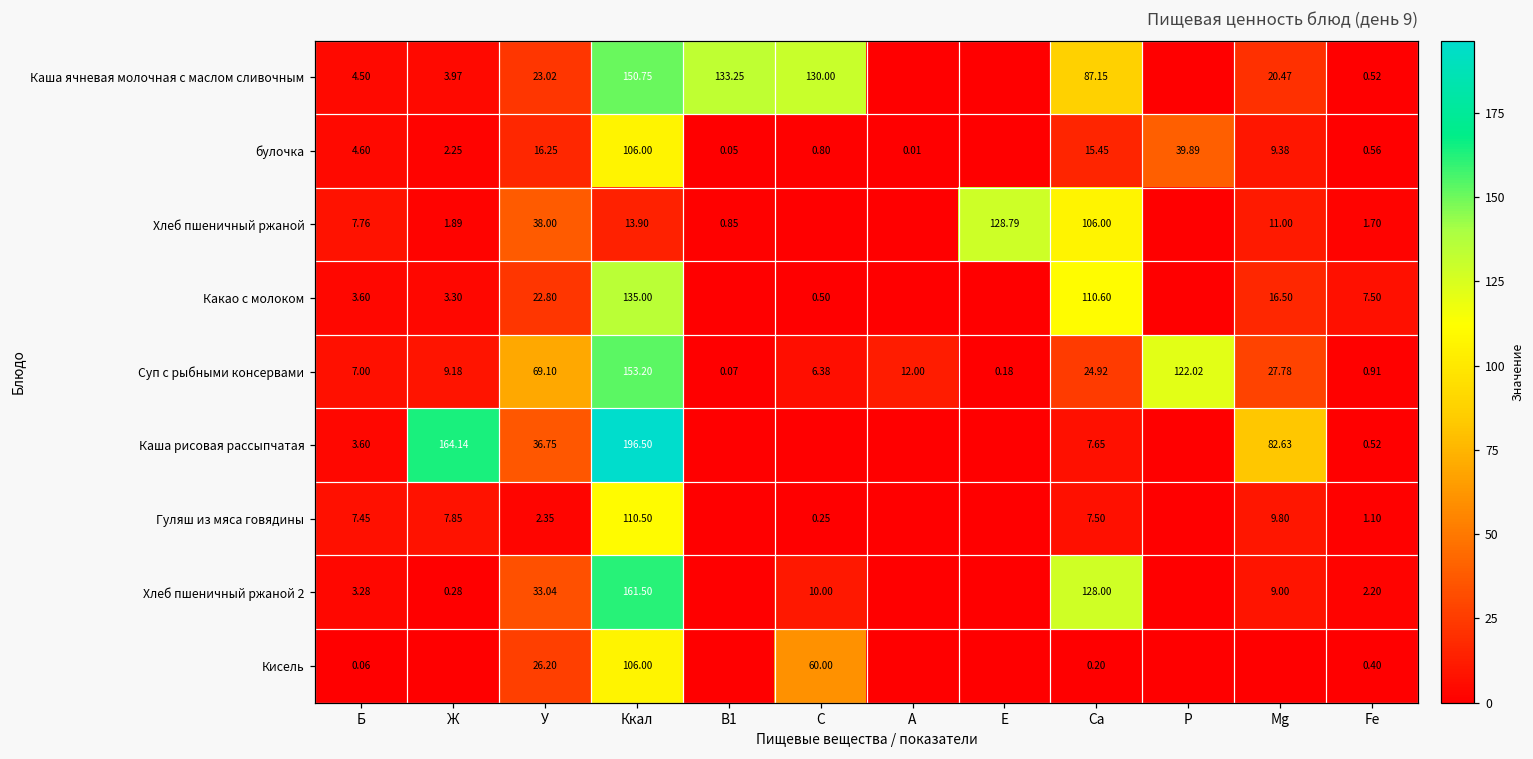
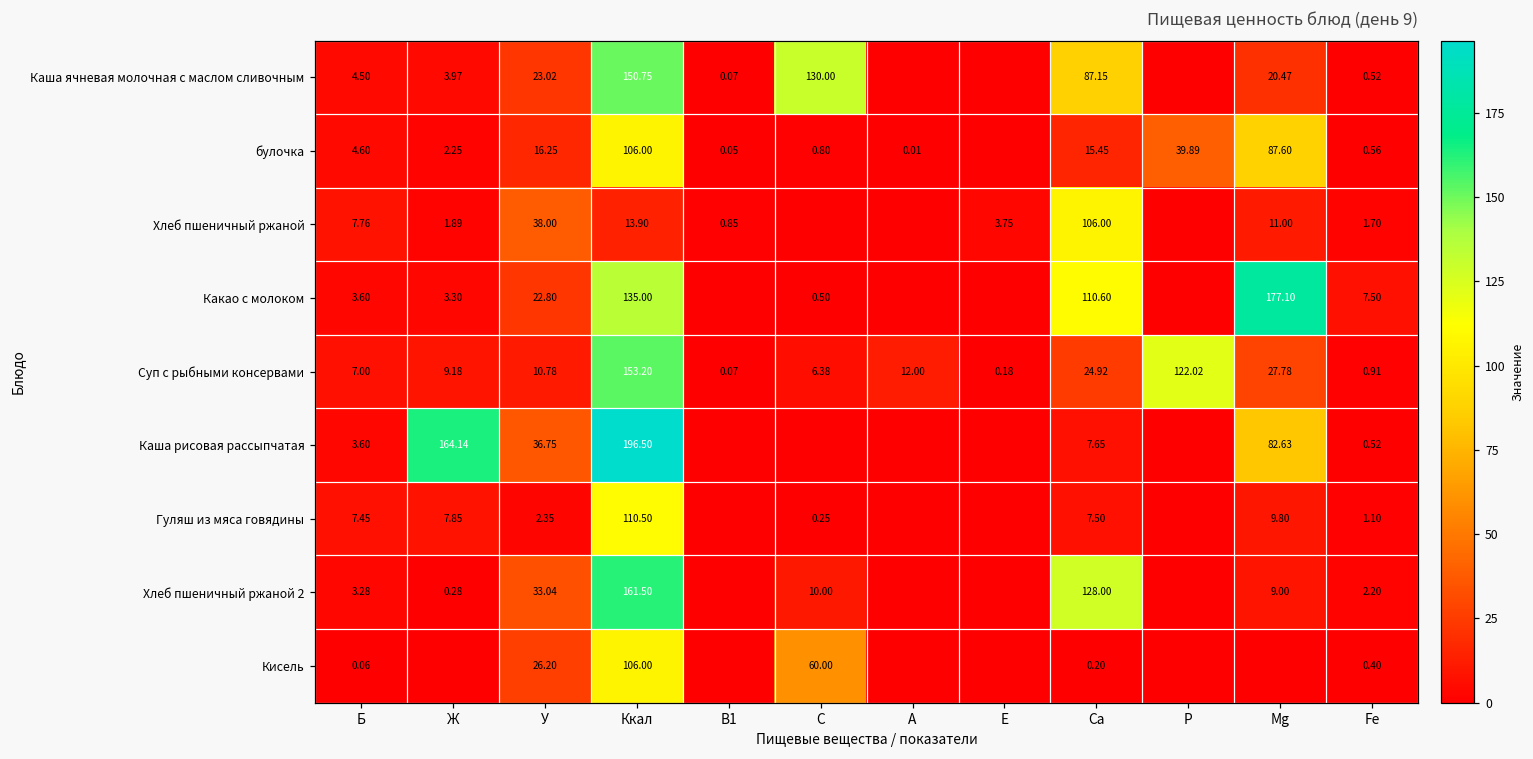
  {
    "Каша ячневая молочная с маслом сливочным": {
      "Б": 4.50,
      "Ж": 3.97,
      "У": 23.02,
      "Ккал": 150.75,
-     "В1": 133.25,
+     "В1": 0.07,
      "С": 130.00,
      "Ca": 87.15,
      "Mg": 20.47,
      "Fe": 0.52
    },
    "булочка": {
      "Б": 4.60,
      "Ж": 2.25,
      "У": 16.25,
      "Ккал": 106.00,
      "В1": 0.05,
      "С": 0.80,
      "А": 0.01,
      "Ca": 15.45,
      "P": 39.89,
-     "Mg": 9.38,
+     "Mg": 87.60,
      "Fe": 0.56
    },
    "Хлеб пшеничный ржаной": {
      "Б": 7.76,
      "Ж": 1.89,
      "У": 38.00,
      "Ккал": 13.90,
      "В1": 0.85,
-     "Е": 128.79,
+     "Е": 3.75,
      "Ca": 106.00,
      "Mg": 11.00,
      "Fe": 1.70
    },
    "Какао с молоком": {
      "Б": 3.60,
      "Ж": 3.30,
      "У": 22.80,
      "Ккал": 135.00,
      "С": 0.50,
      "Ca": 110.60,
-     "Mg": 16.50,
+     "Mg": 177.10,
      "Fe": 7.50
    },
    "Суп с рыбными консервами": {
      "Б": 7.00,
      "Ж": 9.18,
-     "У": 69.10,
+     "У": 10.78,
      "Ккал": 153.20,
      "В1": 0.07,
      "С": 6.38,
      "А": 12.00,
      "Е": 0.18,
      "Ca": 24.92,
      "P": 122.02,
      "Mg": 27.78,
      "Fe": 0.91
    },
    "Каша рисовая рассыпчатая": {
      "Б": 3.60,
      "Ж": 164.14,
      "У": 36.75,
      "Ккал": 196.50,
      "Ca": 7.65,
      "Mg": 82.63,
      "Fe": 0.52
    },
    "Гуляш из мяса говядины": {
      "Б": 7.45,
      "Ж": 7.85,
      "У": 2.35,
      "Ккал": 110.50,
      "С": 0.25,
      "Ca": 7.50,
      "Mg": 9.80,
      "Fe": 1.10
    },
    "Хлеб пшеничный ржаной 2": {
      "Б": 3.28,
      "Ж": 0.28,
      "У": 33.04,
      "Ккал": 161.50,
      "С": 10.00,
      "Ca": 128.00,
      "Mg": 9.00,
      "Fe": 2.20
    },
    "Кисель": {
      "Б": 0.06,
      "У": 26.20,
      "Ккал": 106.00,
      "С": 60.00,
      "Ca": 0.20,
      "Fe": 0.40
    }
  }
